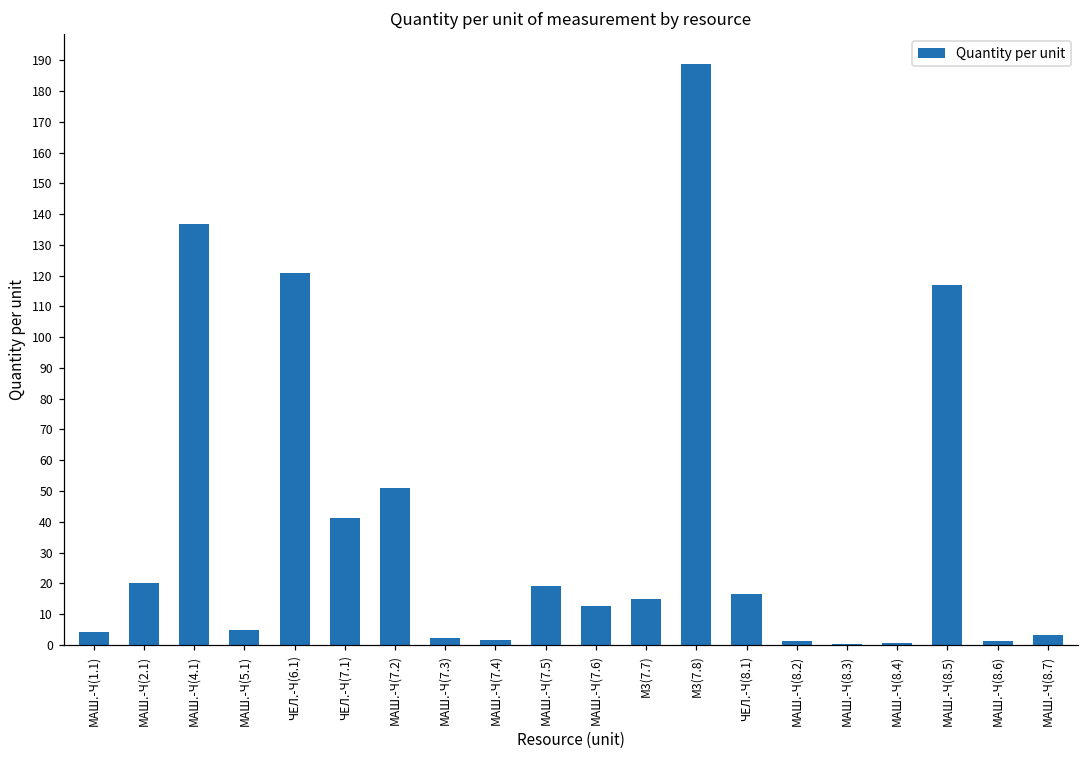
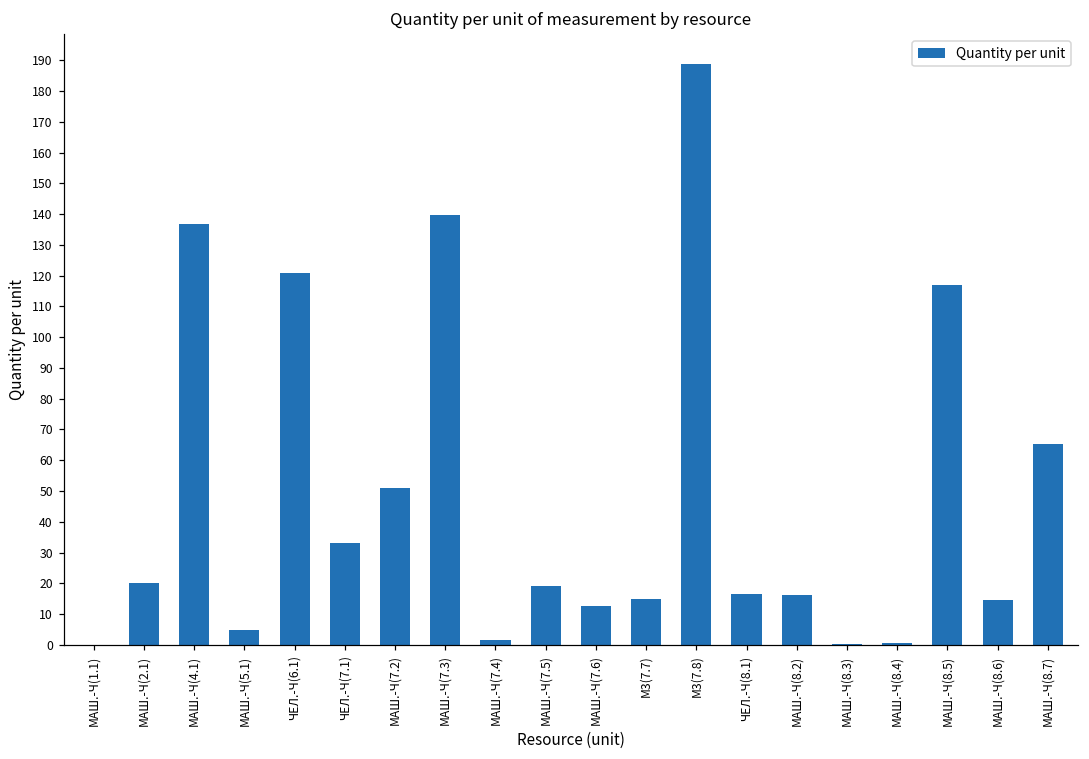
  {
-   "МАШ.-Ч(1.1)": 4,
+   "МАШ.-Ч(1.1)": 0,
    "МАШ.-Ч(2.1)": 20,
    "МАШ.-Ч(4.1)": 137,
    "МАШ.-Ч(5.1)": 5,
    "ЧЕЛ.-Ч(6.1)": 121,
-   "ЧЕЛ.-Ч(7.1)": 41,
+   "ЧЕЛ.-Ч(7.1)": 33,
    "МАШ.-Ч(7.2)": 51,
-   "МАШ.-Ч(7.3)": 2,
+   "МАШ.-Ч(7.3)": 140,
    "МАШ.-Ч(7.4)": 2,
    "МАШ.-Ч(7.5)": 19,
    "МАШ.-Ч(7.6)": 13,
    "М3(7.7)": 15,
    "М3(7.8)": 189,
    "ЧЕЛ.-Ч(8.1)": 17,
-   "МАШ.-Ч(8.2)": 1,
+   "МАШ.-Ч(8.2)": 16,
    "МАШ.-Ч(8.5)": 117,
-   "МАШ.-Ч(8.6)": 1,
-   "МАШ.-Ч(8.7)": 3
+   "МАШ.-Ч(8.6)": 14,
+   "МАШ.-Ч(8.7)": 65
  }
